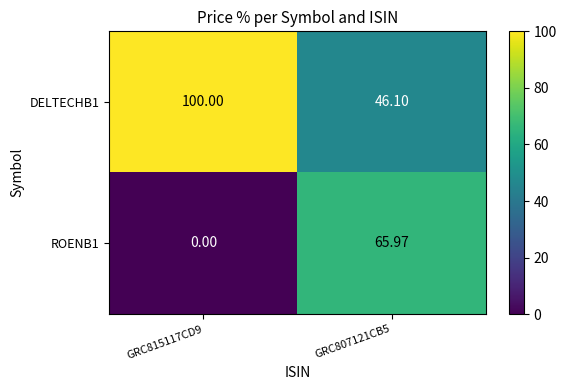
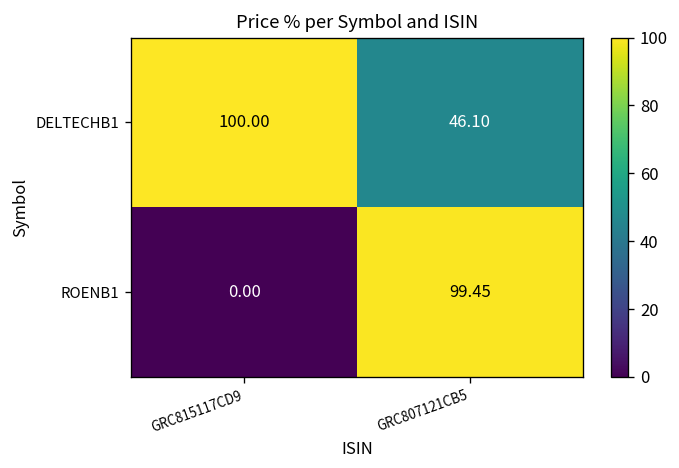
  {
    "DELTECHB1": {
      "GRC815117CD9": 100.00,
      "GRC807121CB5": 46.10
    },
    "ROENB1": {
      "GRC815117CD9": 0.00,
-     "GRC807121CB5": 65.97
+     "GRC807121CB5": 99.45
    }
  }
